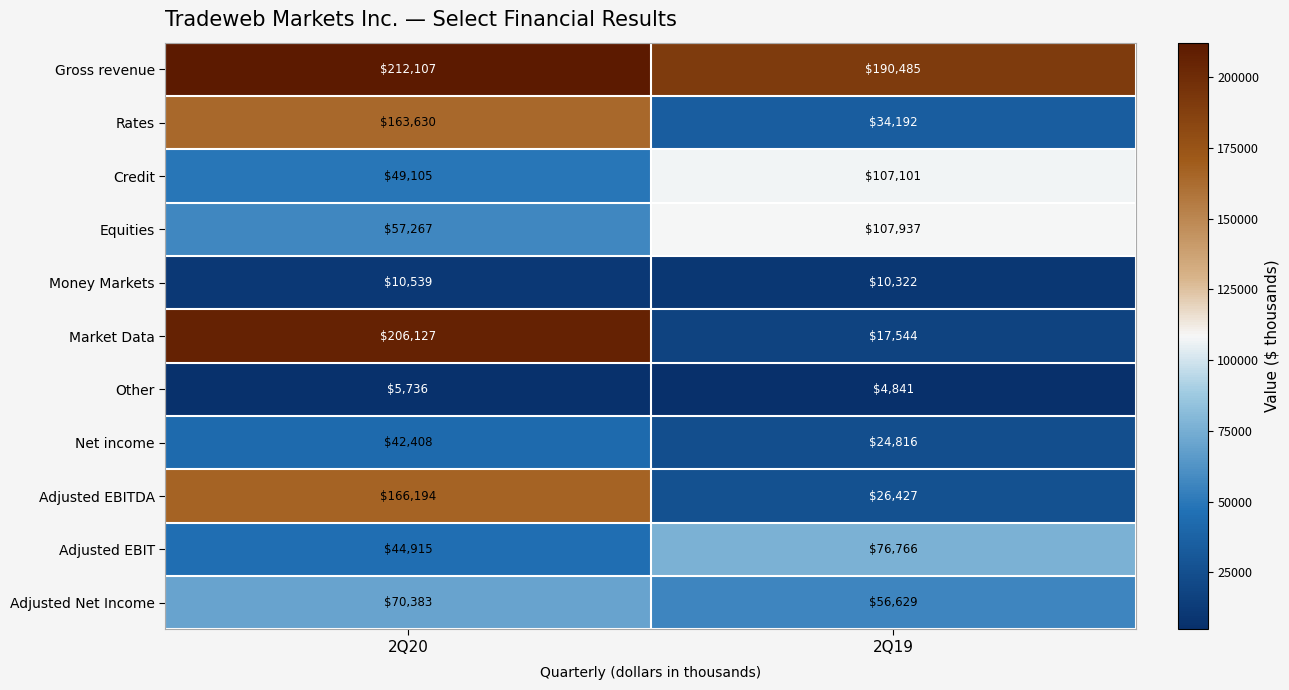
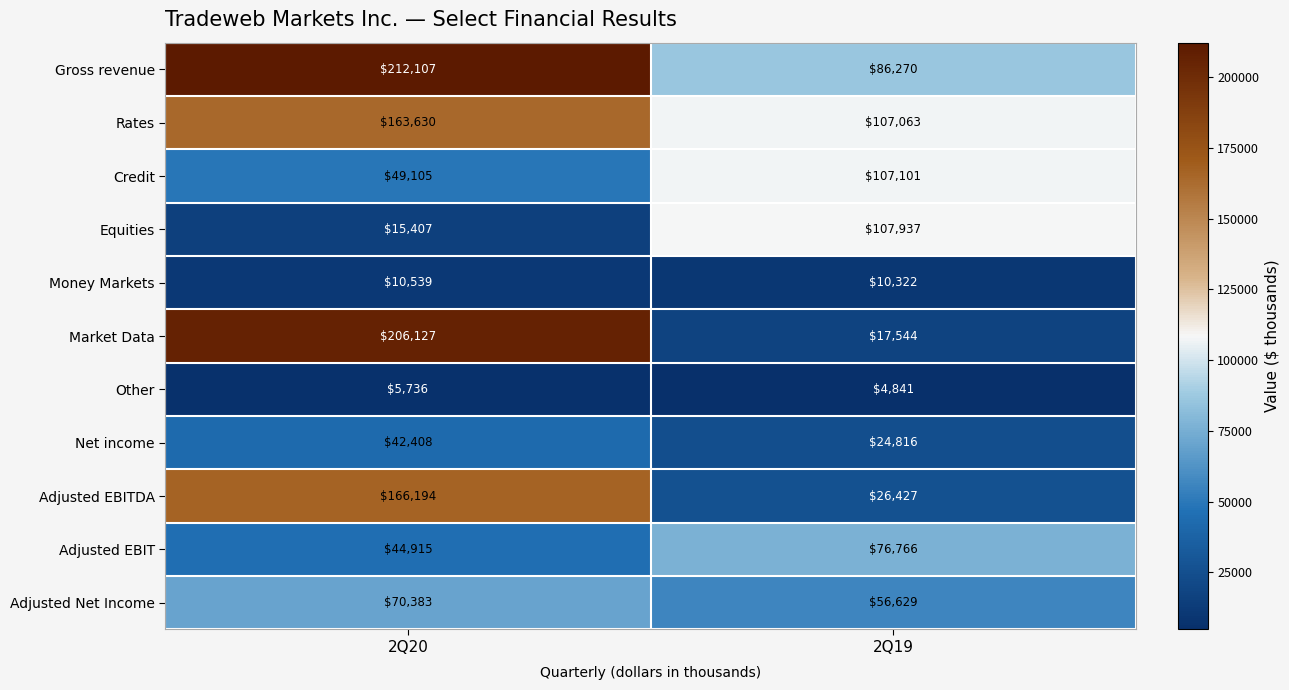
  {
    "Gross revenue": {
      "2Q20": "$212,107",
-     "2Q19": "$190,485"
+     "2Q19": "$86,270"
    },
    "Rates": {
      "2Q20": "$163,630",
-     "2Q19": "$34,192"
+     "2Q19": "$107,063"
    },
    "Credit": {
      "2Q20": "$49,105",
      "2Q19": "$107,101"
    },
    "Equities": {
-     "2Q20": "$57,267",
+     "2Q20": "$15,407",
      "2Q19": "$107,937"
    },
    "Money Markets": {
      "2Q20": "$10,539",
      "2Q19": "$10,322"
    },
    "Market Data": {
      "2Q20": "$206,127",
      "2Q19": "$17,544"
    },
    "Other": {
      "2Q20": "$5,736",
      "2Q19": "$4,841"
    },
    "Net income": {
      "2Q20": "$42,408",
      "2Q19": "$24,816"
    },
    "Adjusted EBITDA": {
      "2Q20": "$166,194",
      "2Q19": "$26,427"
    },
    "Adjusted EBIT": {
      "2Q20": "$44,915",
      "2Q19": "$76,766"
    },
    "Adjusted Net Income": {
      "2Q20": "$70,383",
      "2Q19": "$56,629"
    }
  }
